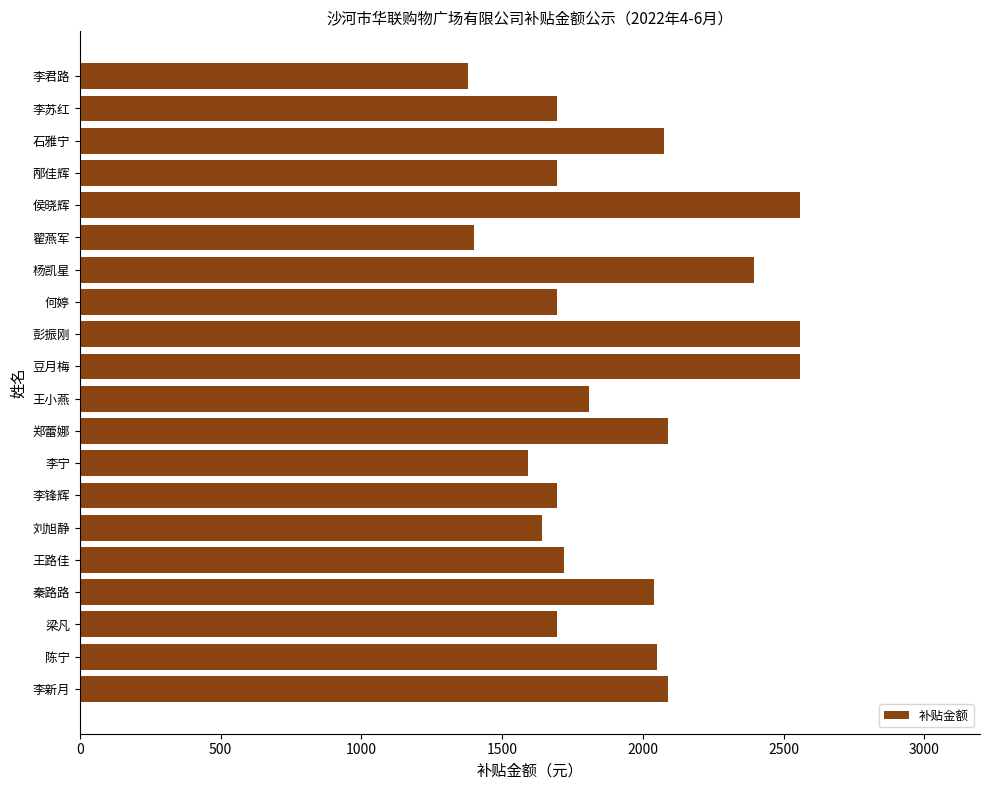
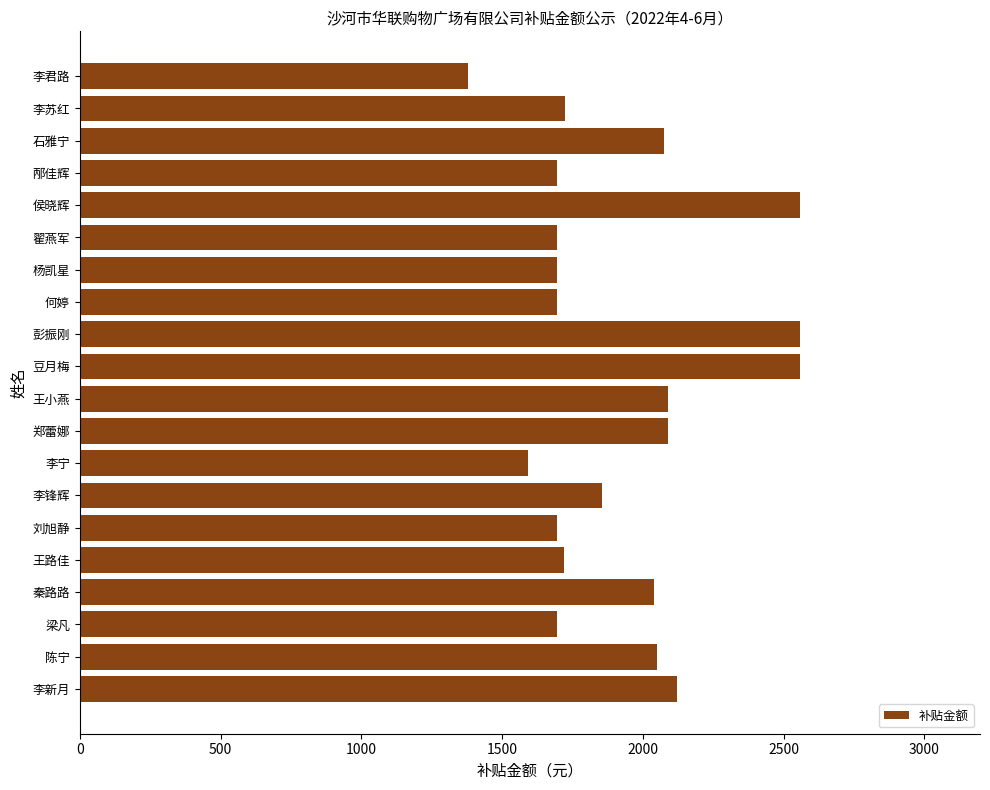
  {
    "李君路": 1380,
-   "李苏红": 1690,
+   "李苏红": 1720,
    "石雅宁": 2080,
    "邴佳辉": 1690,
    "侯晓辉": 2560,
-   "翟燕军": 1400,
-   "杨凯星": 2390,
+   "翟燕军": 1690,
+   "杨凯星": 1690,
    "何婷": 1690,
    "彭振刚": 2560,
    "豆月梅": 2560,
-   "王小燕": 1810,
+   "王小燕": 2090,
    "郑蕾娜": 2090,
    "李宁": 1590,
-   "李锋辉": 1690,
-   "刘旭静": 1640,
+   "李锋辉": 1850,
+   "刘旭静": 1690,
    "王路佳": 1720,
    "秦路路": 2040,
    "梁凡": 1690,
    "陈宁": 2050,
-   "李新月": 2090
+   "李新月": 2120
  }
